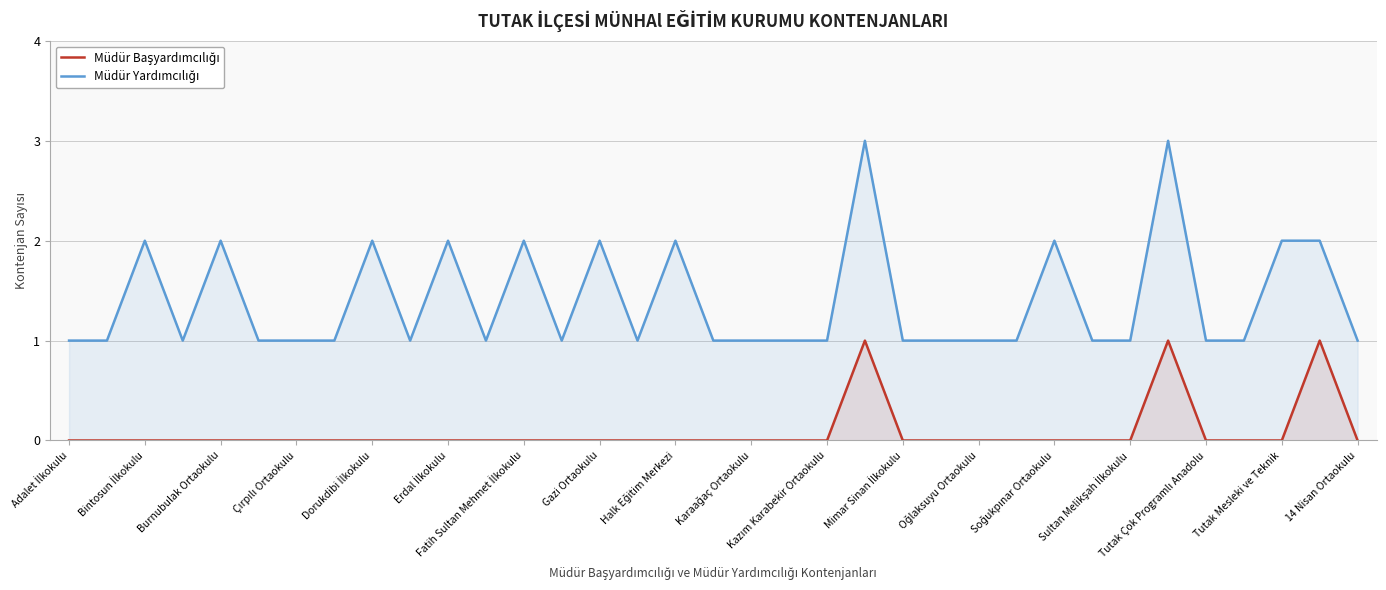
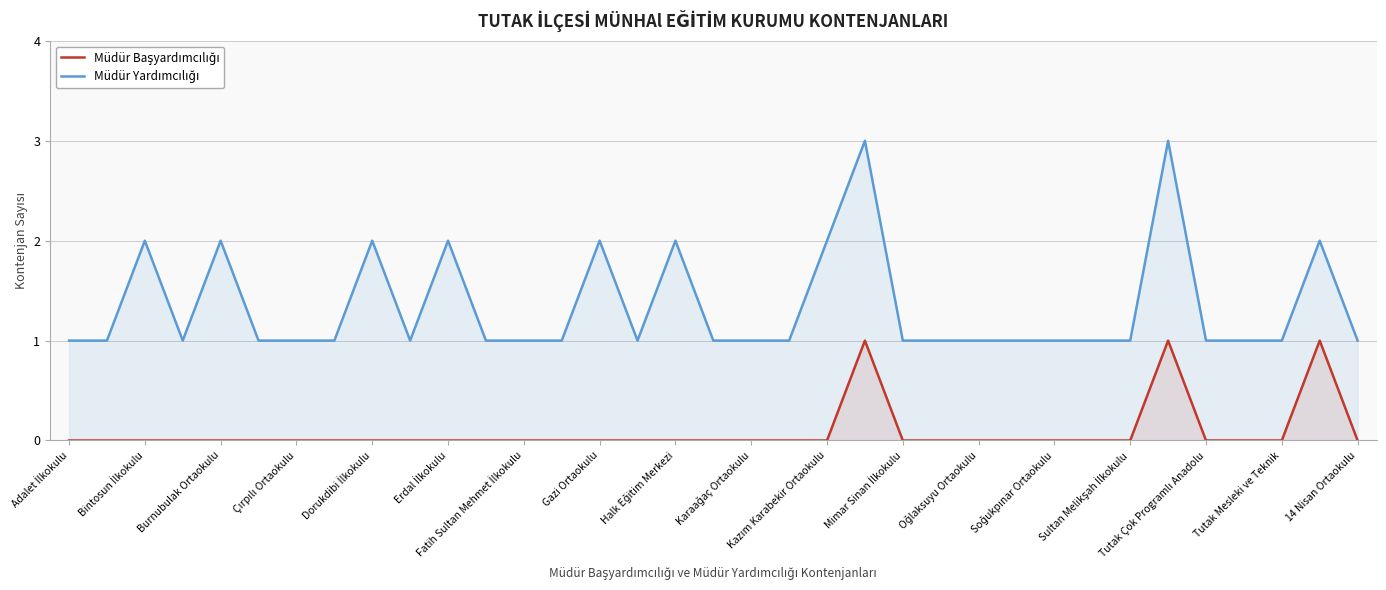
  {
    "Müdür Başyardımcılığı": {
      "Adalet İlkokulu": 0,
      "Bintosun İlkokulu": 0,
      "Burnubulak Ortaokulu": 0,
      "Çırpılı Ortaokulu": 0,
      "Dorukdibi İlkokulu": 0,
      "Erdal İlkokulu": 0,
      "Fatih Sultan Mehmet İlkokulu": 0,
      "Gazi Ortaokulu": 0,
      "Halk Eğitim Merkezi": 0,
      "Karaağaç Ortaokulu": 0,
      "Kazım Karabekir Ortaokulu": 0,
      "Mimar Sinan İlkokulu": 0,
      "Oğlaksuyu Ortaokulu": 0,
      "Soğukpınar Ortaokulu": 0,
      "Sultan Melikşah İlkokulu": 0,
      "Tutak Çok Programlı Anadolu": 0,
      "Tutak Mesleki ve Teknik": 0,
      "14 Nisan Ortaokulu": 0
    },
    "Müdür Yardımcılığı": {
      "Adalet İlkokulu": 1,
      "Bintosun İlkokulu": 2,
      "Burnubulak Ortaokulu": 2,
      "Çırpılı Ortaokulu": 1,
      "Dorukdibi İlkokulu": 2,
      "Erdal İlkokulu": 2,
-     "Fatih Sultan Mehmet İlkokulu": 2,
+     "Fatih Sultan Mehmet İlkokulu": 1,
      "Gazi Ortaokulu": 2,
      "Halk Eğitim Merkezi": 2,
      "Karaağaç Ortaokulu": 1,
-     "Kazım Karabekir Ortaokulu": 1,
+     "Kazım Karabekir Ortaokulu": 2,
      "Mimar Sinan İlkokulu": 1,
      "Oğlaksuyu Ortaokulu": 1,
-     "Soğukpınar Ortaokulu": 2,
+     "Soğukpınar Ortaokulu": 1,
      "Sultan Melikşah İlkokulu": 1,
      "Tutak Çok Programlı Anadolu": 1,
-     "Tutak Mesleki ve Teknik": 2,
+     "Tutak Mesleki ve Teknik": 1,
      "14 Nisan Ortaokulu": 1
    }
  }
